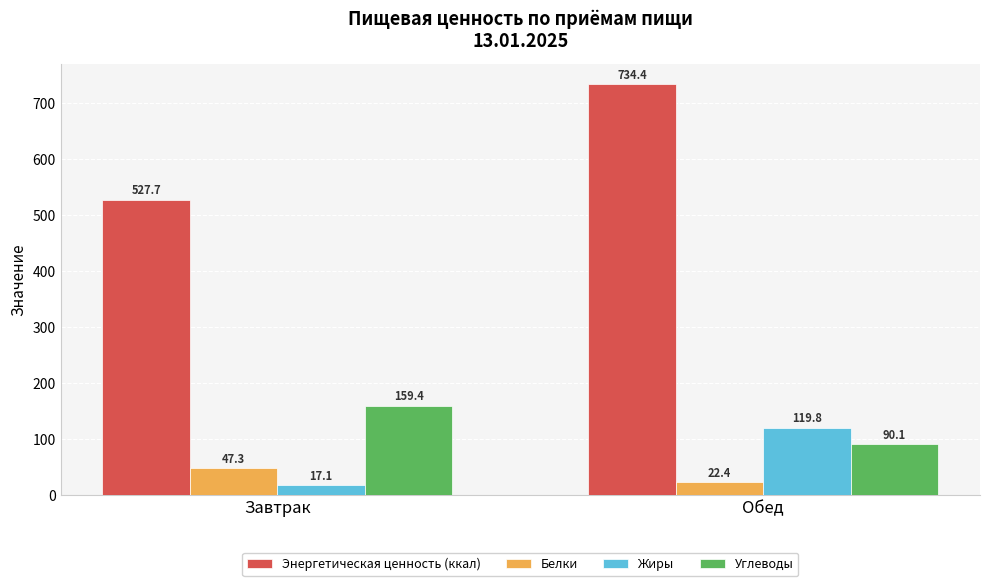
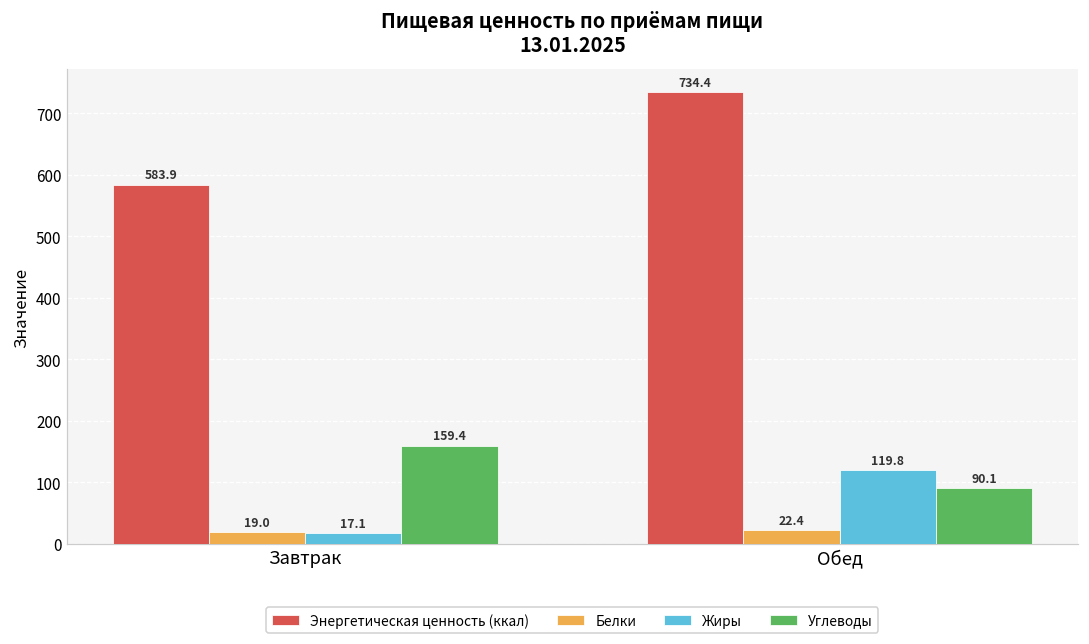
  {
    "Энергетическая ценность (ккал)": {
-     "Завтрак": 527.7,
+     "Завтрак": 583.9,
      "Обед": 734.4
    },
    "Белки": {
-     "Завтрак": 47.3,
+     "Завтрак": 19.0,
      "Обед": 22.4
    },
    "Жиры": {
      "Завтрак": 17.1,
      "Обед": 119.8
    },
    "Углеводы": {
      "Завтрак": 159.4,
      "Обед": 90.1
    }
  }
